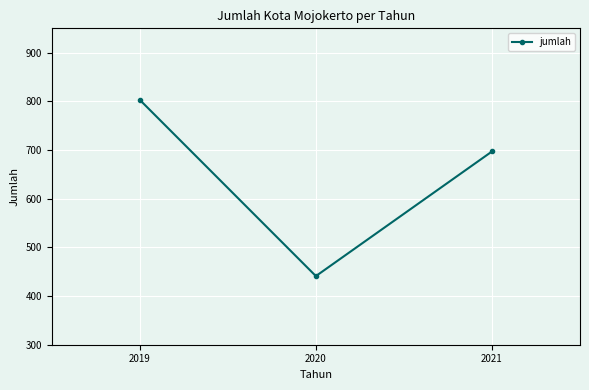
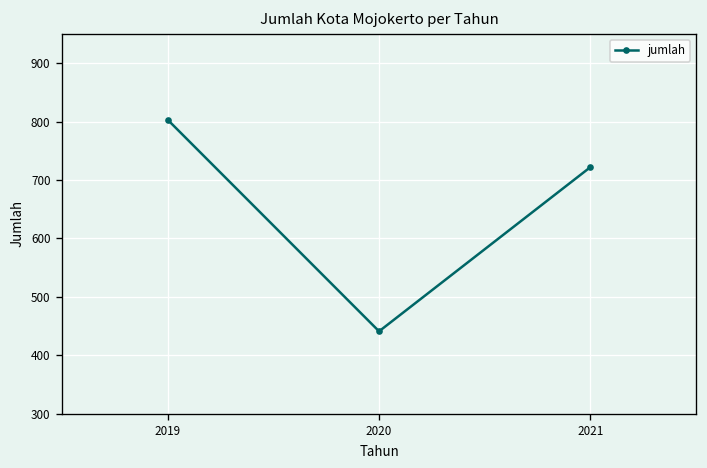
  {
    "2019": 800,
    "2020": 440,
-   "2021": 700
+   "2021": 720
  }
